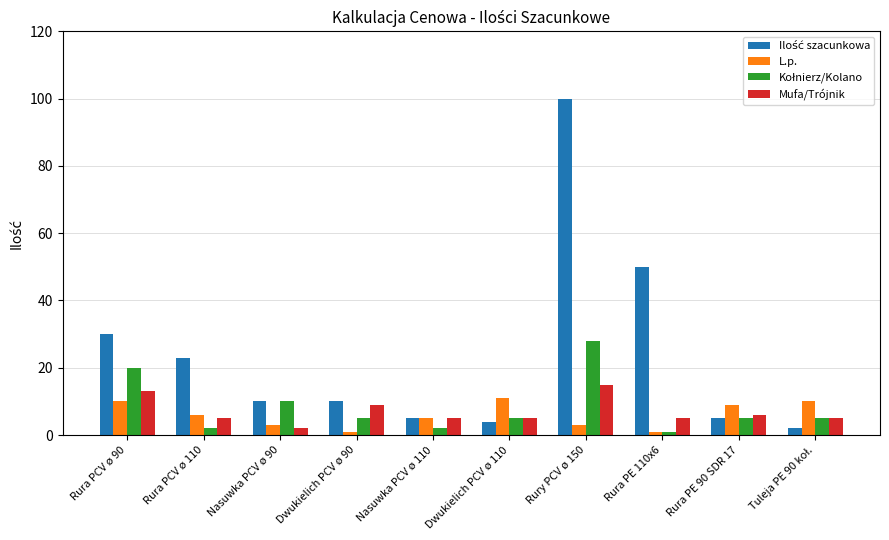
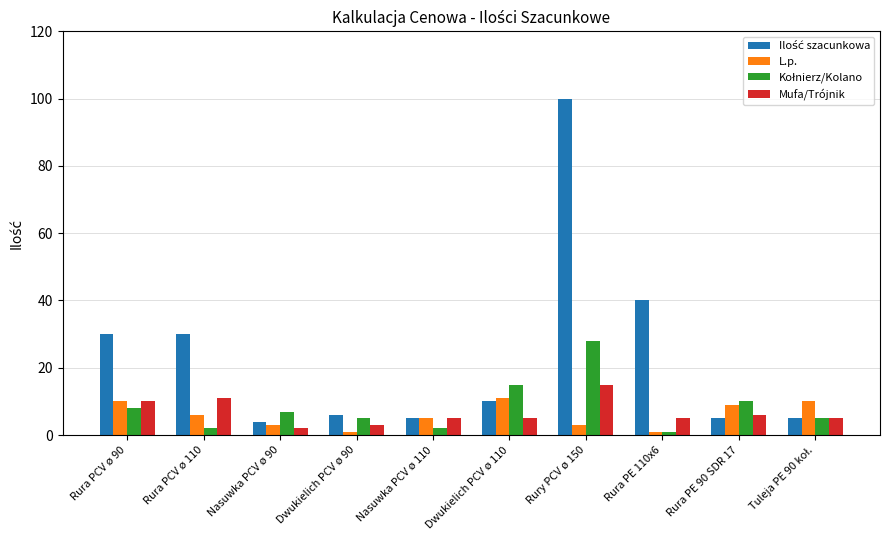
  {
    "Ilość szacunkowa": {
      "Rura PCV ø 90": 30,
-     "Rura PCV ø 110": 23,
-     "Nasuwka PCV ø 90": 10,
-     "Dwukielich PCV ø 90": 10,
+     "Rura PCV ø 110": 30,
+     "Nasuwka PCV ø 90": 4,
+     "Dwukielich PCV ø 90": 6,
      "Nasuwka PCV ø 110": 5,
-     "Dwukielich PCV ø 110": 4,
+     "Dwukielich PCV ø 110": 10,
      "Rury PCV ø 150": 100,
-     "Rura PE 110x6": 50,
+     "Rura PE 110x6": 40,
      "Rura PE 90 SDR 17": 5,
-     "Tuleja PE 90 koł.": 2
+     "Tuleja PE 90 koł.": 5
    },
    "L.p.": {
      "Rura PCV ø 90": 10,
      "Rura PCV ø 110": 6,
      "Nasuwka PCV ø 90": 3,
      "Dwukielich PCV ø 90": 1,
      "Nasuwka PCV ø 110": 5,
      "Dwukielich PCV ø 110": 11,
      "Rury PCV ø 150": 3,
      "Rura PE 110x6": 1,
      "Rura PE 90 SDR 17": 9,
      "Tuleja PE 90 koł.": 10
    },
    "Kołnierz/Kolano": {
-     "Rura PCV ø 90": 20,
+     "Rura PCV ø 90": 8,
      "Rura PCV ø 110": 2,
-     "Nasuwka PCV ø 90": 10,
+     "Nasuwka PCV ø 90": 7,
      "Dwukielich PCV ø 90": 5,
      "Nasuwka PCV ø 110": 2,
-     "Dwukielich PCV ø 110": 5,
+     "Dwukielich PCV ø 110": 15,
      "Rury PCV ø 150": 28,
      "Rura PE 110x6": 1,
-     "Rura PE 90 SDR 17": 5,
+     "Rura PE 90 SDR 17": 10,
      "Tuleja PE 90 koł.": 5
    },
    "Mufa/Trójnik": {
-     "Rura PCV ø 90": 13,
-     "Rura PCV ø 110": 5,
+     "Rura PCV ø 90": 10,
+     "Rura PCV ø 110": 11,
      "Nasuwka PCV ø 90": 2,
-     "Dwukielich PCV ø 90": 9,
+     "Dwukielich PCV ø 90": 3,
      "Nasuwka PCV ø 110": 5,
      "Dwukielich PCV ø 110": 5,
      "Rury PCV ø 150": 15,
      "Rura PE 110x6": 5,
      "Rura PE 90 SDR 17": 6,
      "Tuleja PE 90 koł.": 5
    }
  }
